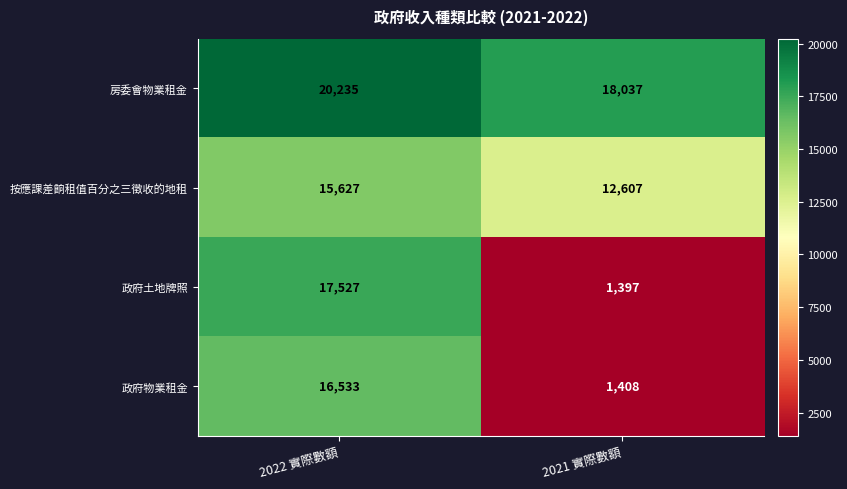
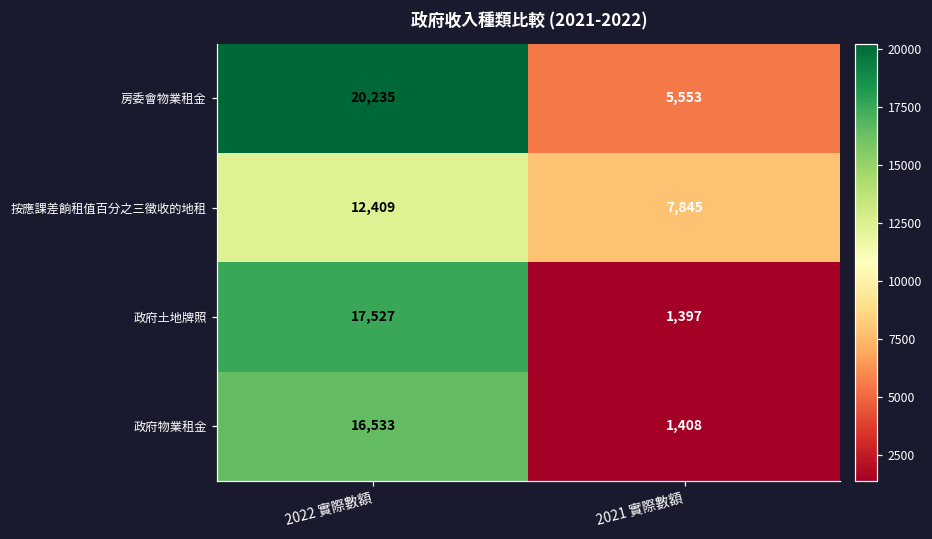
  {
    "房委會物業租金": {
      "2022 實際數額": "20,235",
-     "2021 實際數額": "18,037"
+     "2021 實際數額": "5,553"
    },
    "按應課差餉租值百分之三徵收的地租": {
-     "2022 實際數額": "15,627",
-     "2021 實際數額": "12,607"
+     "2022 實際數額": "12,409",
+     "2021 實際數額": "7,845"
    },
    "政府土地牌照": {
      "2022 實際數額": "17,527",
      "2021 實際數額": "1,397"
    },
    "政府物業租金": {
      "2022 實際數額": "16,533",
      "2021 實際數額": "1,408"
    }
  }
